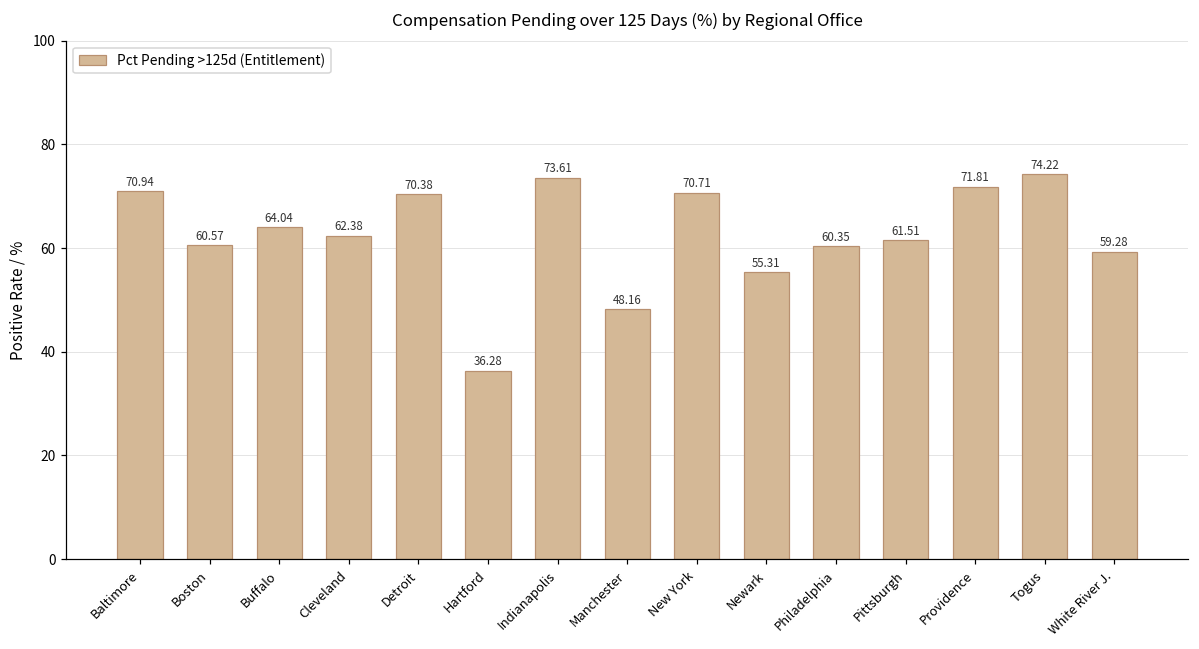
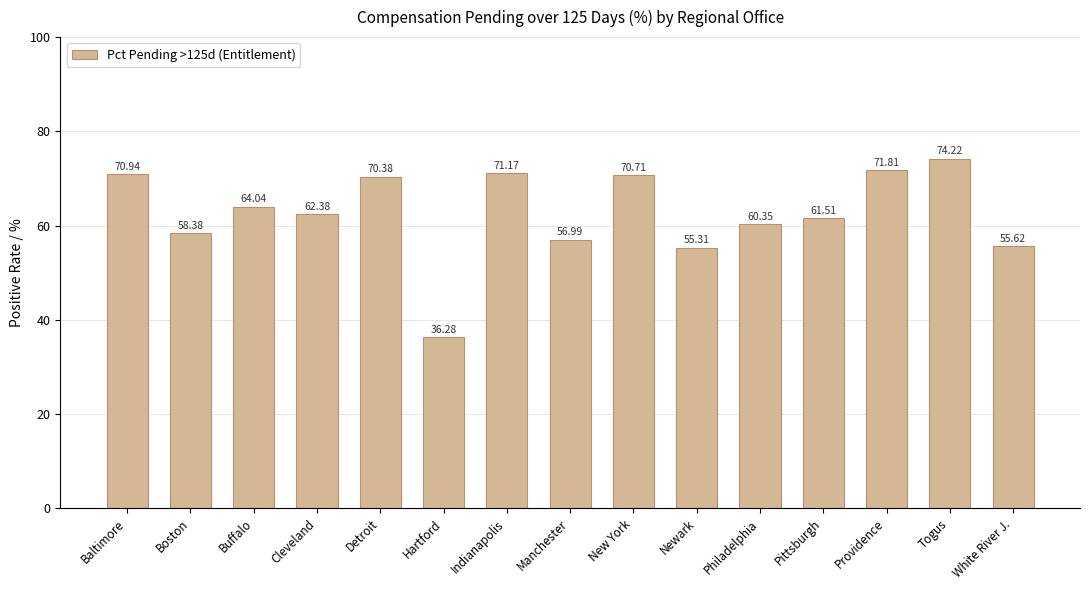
  {
    "Baltimore": 70.94,
-   "Boston": 60.57,
+   "Boston": 58.38,
    "Buffalo": 64.04,
    "Cleveland": 62.38,
    "Detroit": 70.38,
    "Hartford": 36.28,
-   "Indianapolis": 73.61,
-   "Manchester": 48.16,
+   "Indianapolis": 71.17,
+   "Manchester": 56.99,
    "New York": 70.71,
    "Newark": 55.31,
    "Philadelphia": 60.35,
    "Pittsburgh": 61.51,
    "Providence": 71.81,
    "Togus": 74.22,
-   "White River J.": 59.28
+   "White River J.": 55.62
  }
